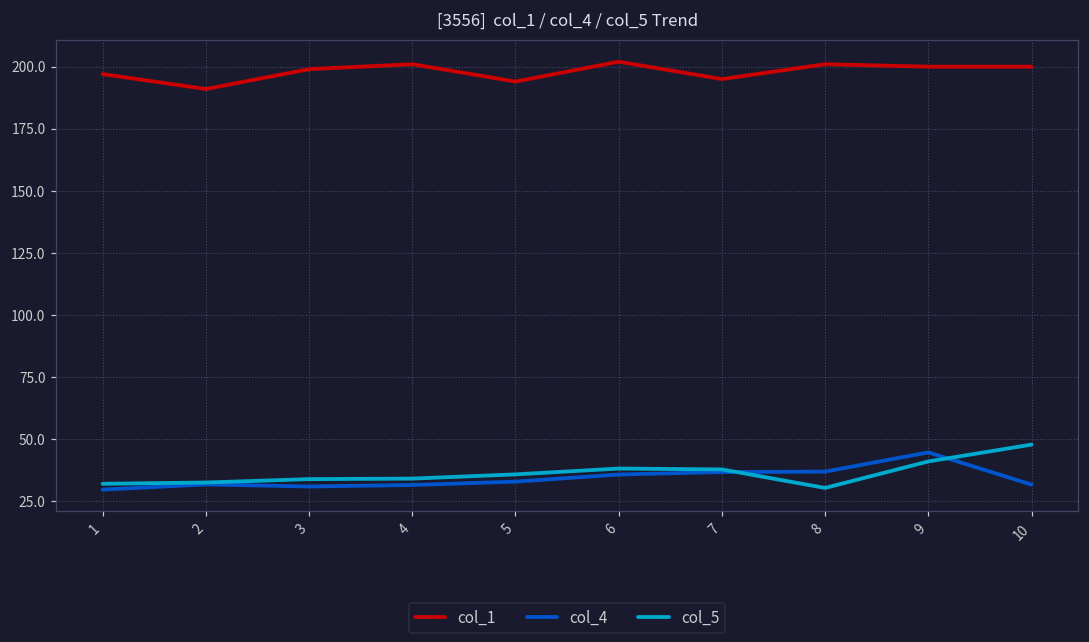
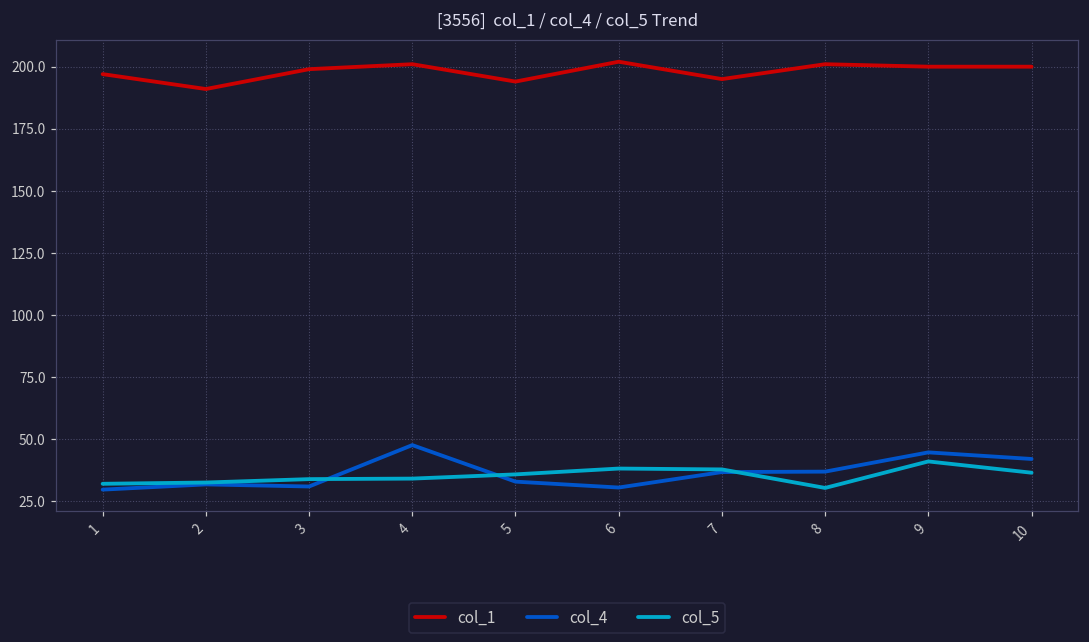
  {
    "col_1": {
      "1": 197,
      "2": 191,
      "3": 199,
      "4": 201,
      "5": 194,
      "6": 202,
      "7": 195,
      "8": 201,
      "9": 200,
      "10": 200
    },
    "col_4": {
      "1": 30,
      "3": 31,
-     "4": 31,
+     "4": 48,
      "5": 33,
-     "6": 36,
+     "6": 30,
      "8": 37,
      "9": 45,
-     "10": 32
+     "10": 42
    },
    "col_5": {
      "1": 32,
      "3": 34,
      "4": 34,
      "5": 36,
      "6": 38,
      "8": 30,
      "9": 41,
-     "10": 48
+     "10": 36
    }
  }
